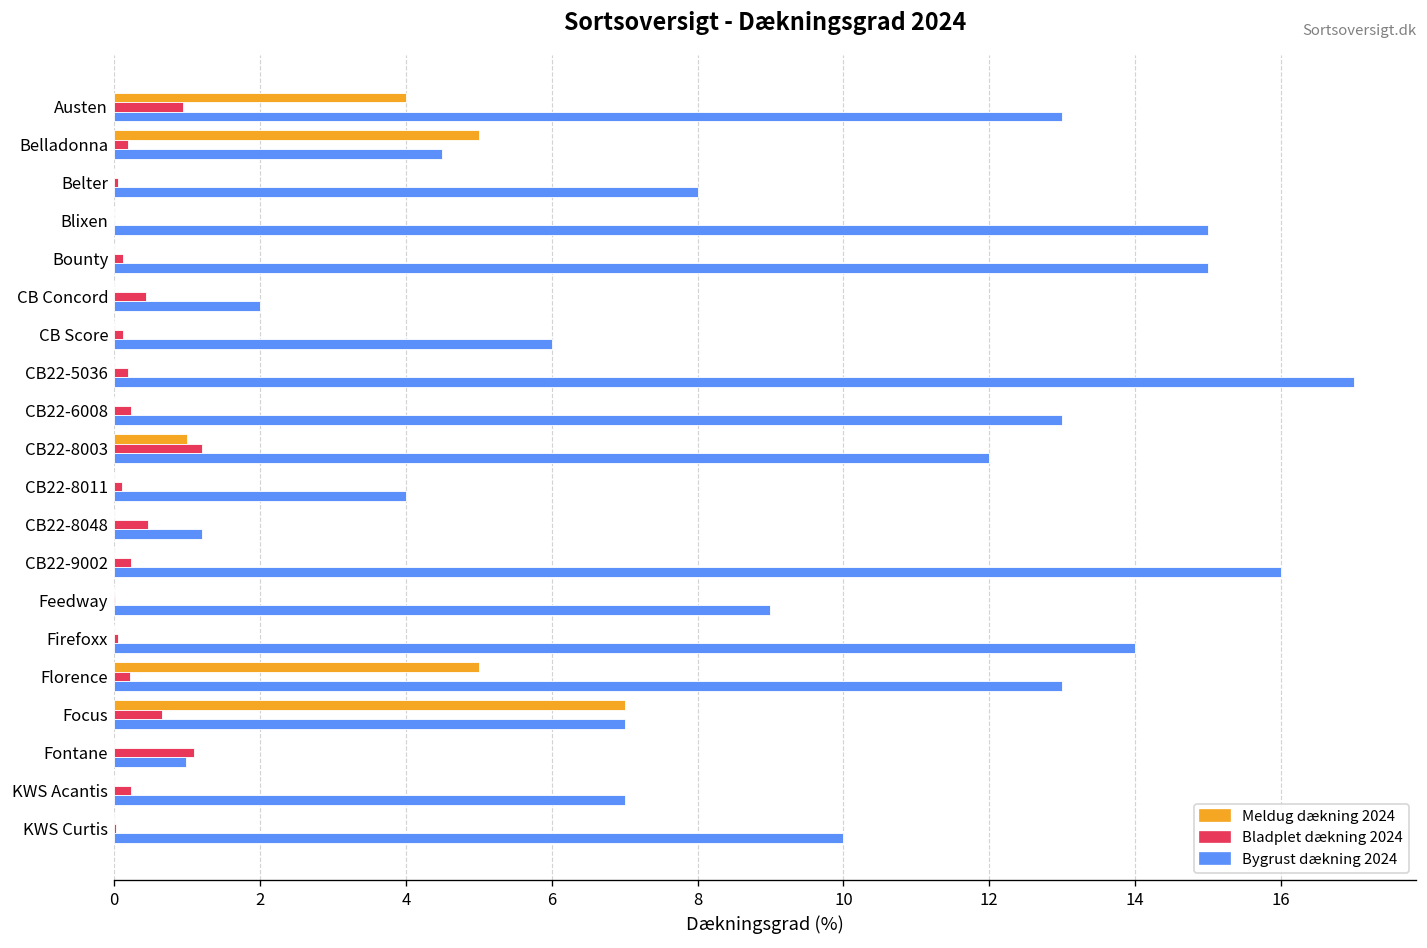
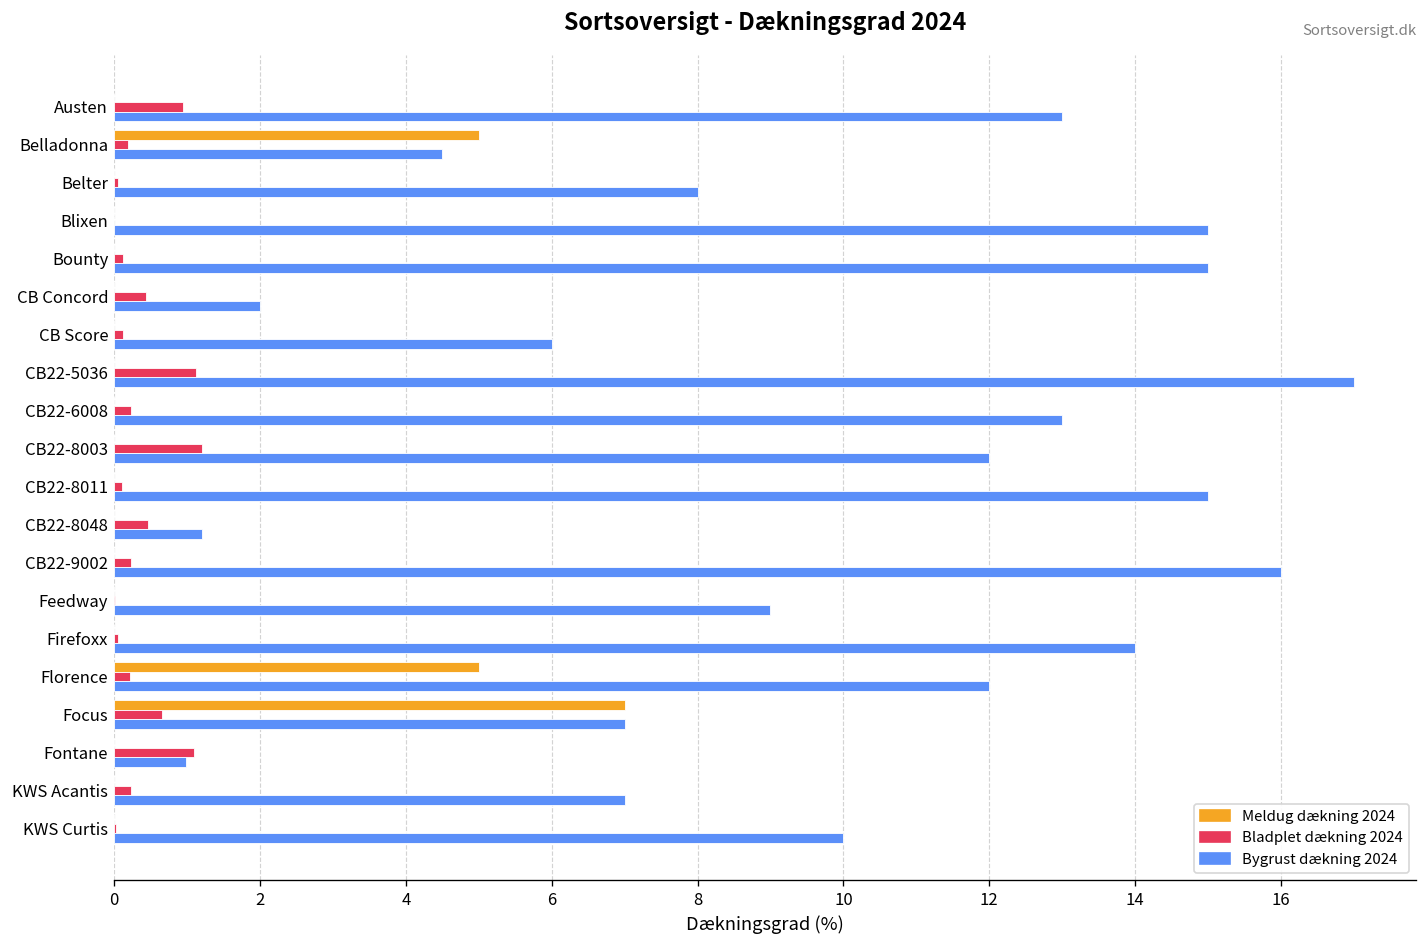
  {
    "Meldug dækning 2024": {
-     "Austen": 4,
+     "Austen": 0,
      "Belladonna": 5,
      "Belter": 0,
      "Blixen": 0,
      "Bounty": 0,
      "CB Concord": 0,
      "CB Score": 0,
      "CB22-5036": 0,
      "CB22-6008": 0,
-     "CB22-8003": 1,
+     "CB22-8003": 0,
      "CB22-8011": 0,
      "CB22-8048": 0,
      "CB22-9002": 0,
      "Feedway": 0,
      "Firefoxx": 0,
      "Florence": 5,
      "Focus": 7,
      "Fontane": 0,
      "KWS Acantis": 0,
      "KWS Curtis": 0
    },
    "Bladplet dækning 2024": {
      "Austen": 1.0,
      "Belladonna": 0.2,
      "Belter": 0.1,
      "Blixen": 0.0,
      "Bounty": 0.1,
      "CB Concord": 0.4,
      "CB Score": 0.1,
-     "CB22-5036": 0.2,
+     "CB22-5036": 1.1,
      "CB22-6008": 0.2,
      "CB22-8003": 1.2,
      "CB22-8011": 0.1,
      "CB22-8048": 0.5,
      "CB22-9002": 0.2,
      "Firefoxx": 0.1,
      "Florence": 0.2,
      "Focus": 0.7,
      "Fontane": 1.1,
      "KWS Acantis": 0.2
    },
    "Bygrust dækning 2024": {
      "Austen": 13,
      "Belladonna": 4.5,
      "Belter": 8,
      "Blixen": 15,
      "Bounty": 15,
      "CB Concord": 2,
      "CB Score": 6,
      "CB22-5036": 17,
      "CB22-6008": 13,
      "CB22-8003": 12,
-     "CB22-8011": 4,
+     "CB22-8011": 15,
      "CB22-8048": 1.2,
      "CB22-9002": 16,
      "Feedway": 9,
      "Firefoxx": 14,
-     "Florence": 13,
+     "Florence": 12,
      "Focus": 7,
      "Fontane": 1,
      "KWS Acantis": 7,
      "KWS Curtis": 10
    }
  }
